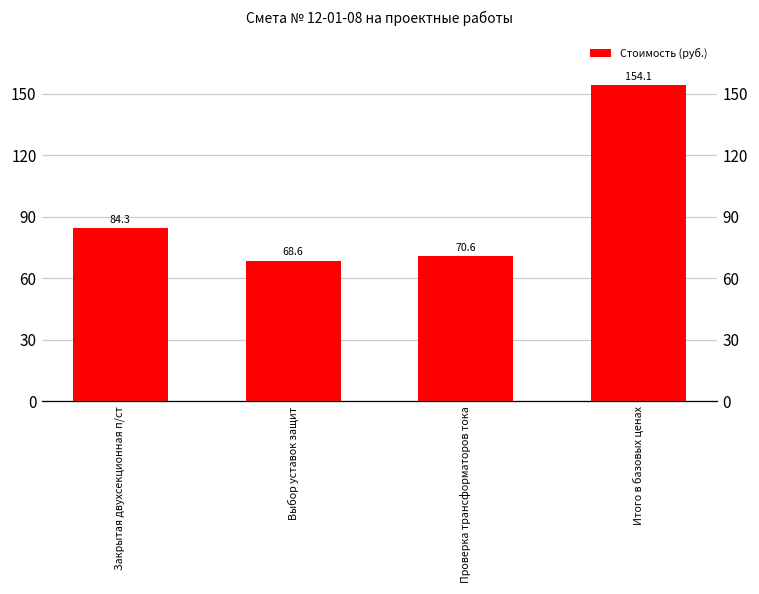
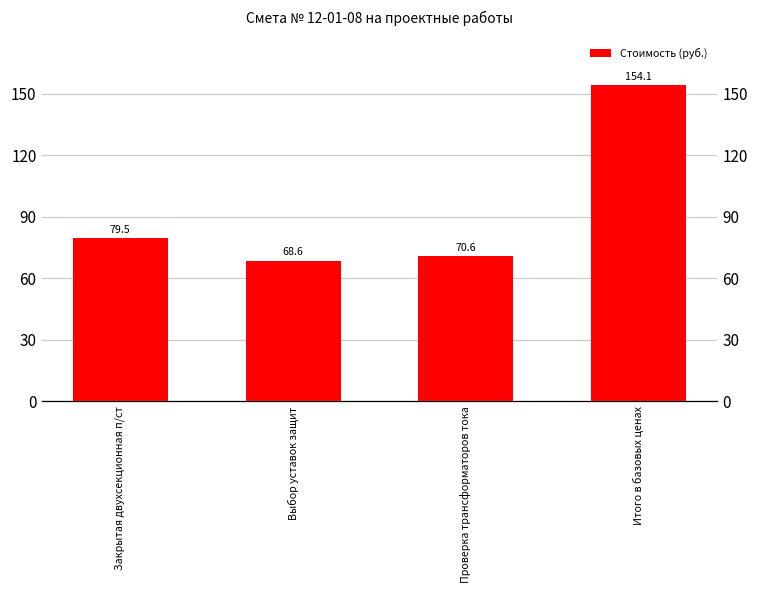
  {
-   "Закрытая двухсекционная п/ст": 84.3,
+   "Закрытая двухсекционная п/ст": 79.5,
    "Выбор уставок защит": 68.6,
    "Проверка трансформаторов тока": 70.6,
    "Итого в базовых ценах": 154.1
  }
